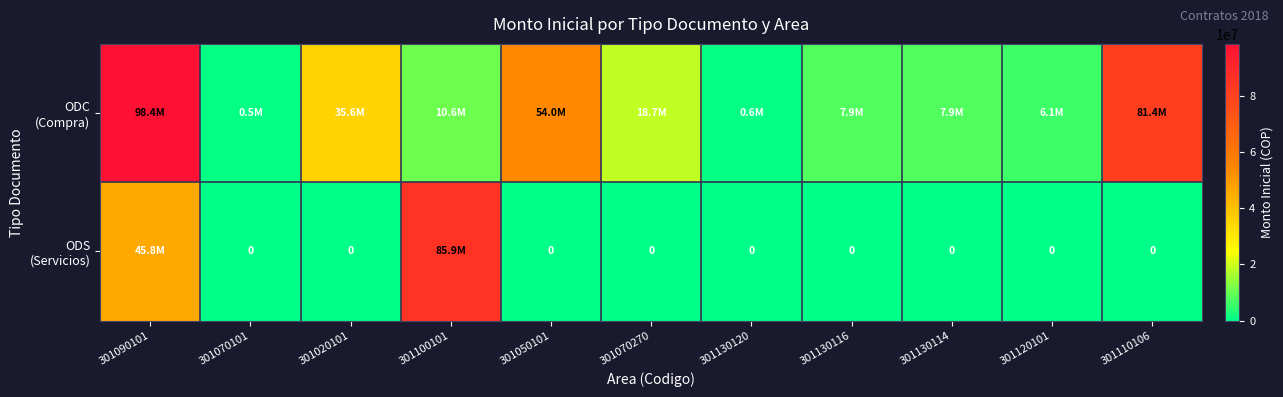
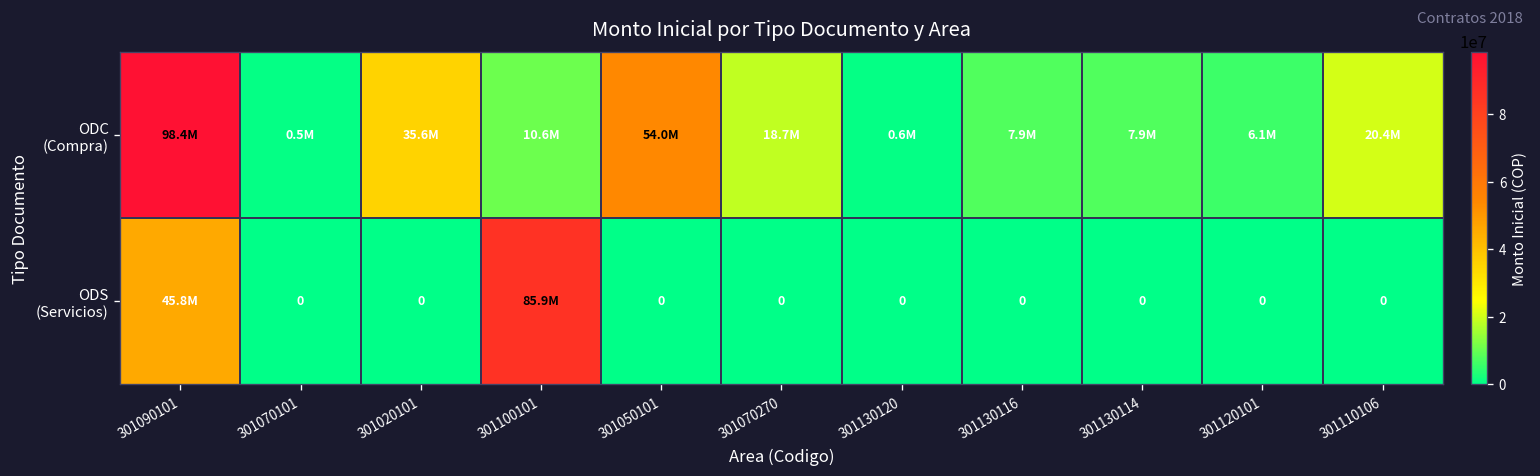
  {
    "ODC (Compra)": {
      "301090101": "98.4M",
      "301070101": "0.5M",
      "301020101": "35.6M",
      "301100101": "10.6M",
      "301050101": "54.0M",
      "301070270": "18.7M",
      "301130120": "0.6M",
      "301130116": "7.9M",
      "301130114": "7.9M",
      "301120101": "6.1M",
-     "301110106": "81.4M"
+     "301110106": "20.4M"
    },
    "ODS (Servicios)": {
      "301090101": "45.8M",
      "301070101": "0",
      "301020101": "0",
      "301100101": "85.9M",
      "301050101": "0",
      "301070270": "0",
      "301130120": "0",
      "301130116": "0",
      "301130114": "0",
      "301120101": "0",
      "301110106": "0"
    }
  }
